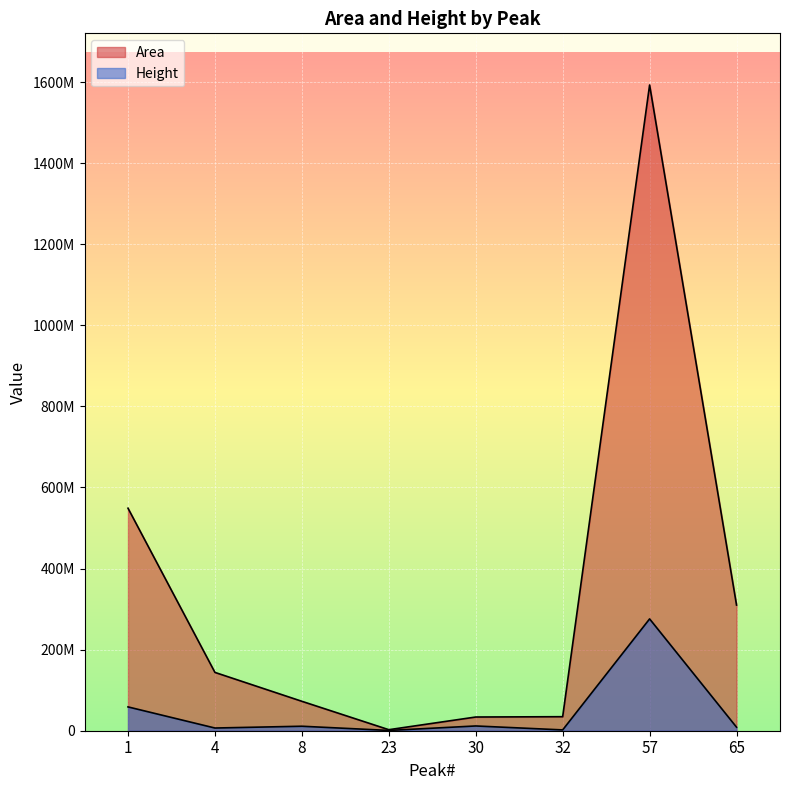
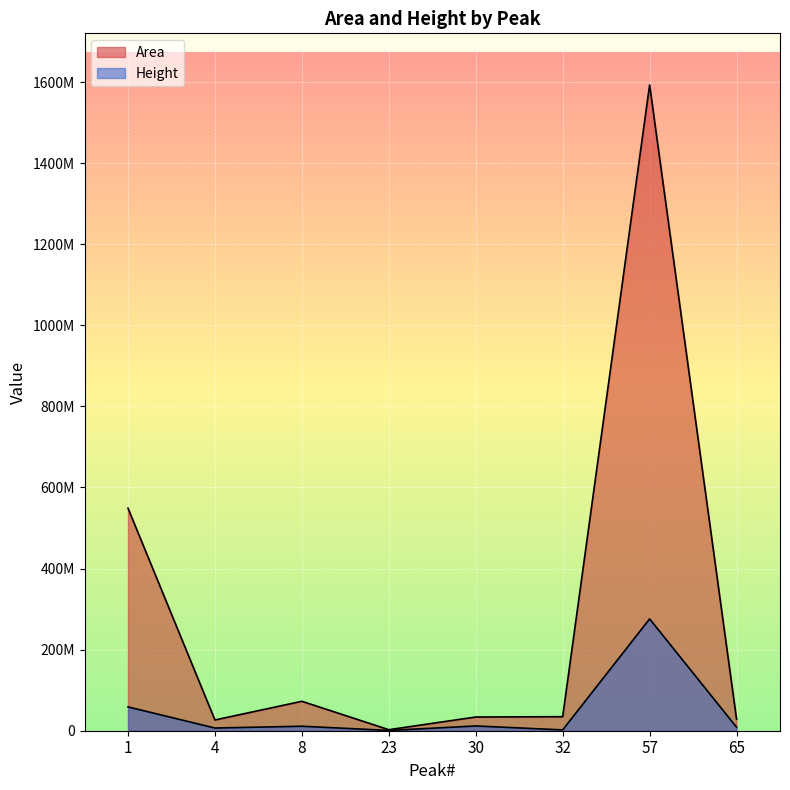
  {
    "Area": {
      "1": 550000000,
-     "4": 140000000,
+     "4": 30000000,
      "8": 70000000,
      "30": 30000000,
      "32": 30000000,
      "57": 1590000000,
-     "65": 310000000
+     "65": 30000000
    },
    "Height": {
      "1": 60000000,
      "4": 10000000,
      "8": 10000000,
      "30": 10000000,
      "32": 0,
      "57": 280000000,
      "65": 10000000
    }
  }
